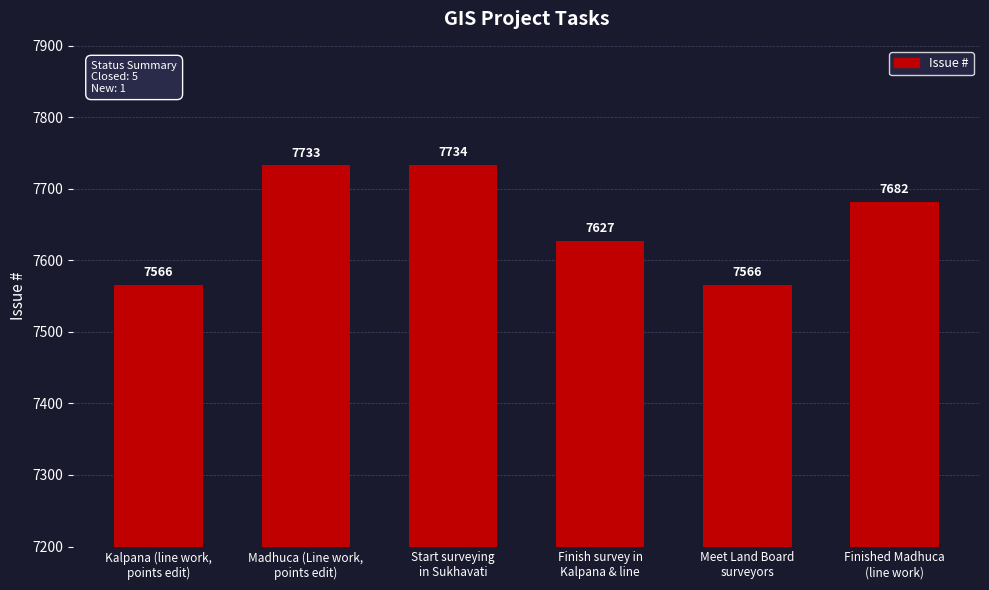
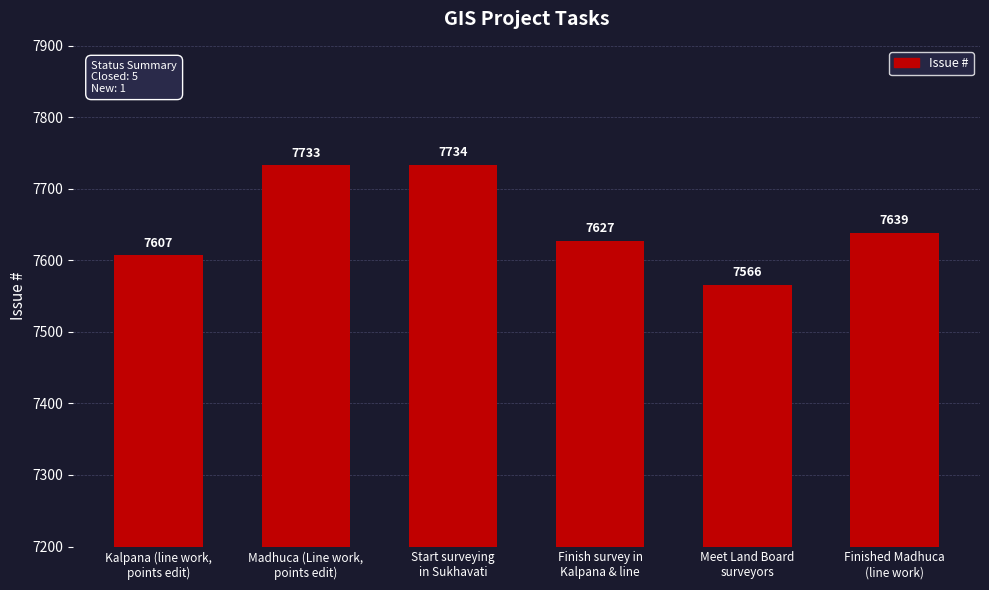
  {
-   "Kalpana (line work, points edit)": 7566,
+   "Kalpana (line work, points edit)": 7607,
    "Madhuca (Line work, points edit)": 7733,
    "Start surveying in Sukhavati": 7734,
    "Finish survey in Kalpana & line": 7627,
    "Meet Land Board surveyors": 7566,
-   "Finished Madhuca (line work)": 7682
+   "Finished Madhuca (line work)": 7639
  }
